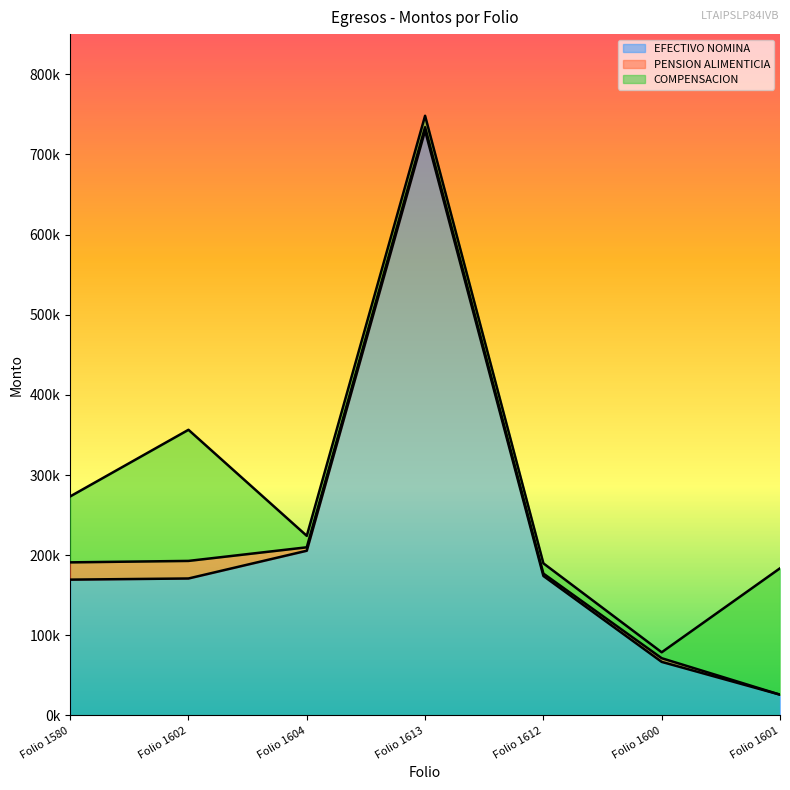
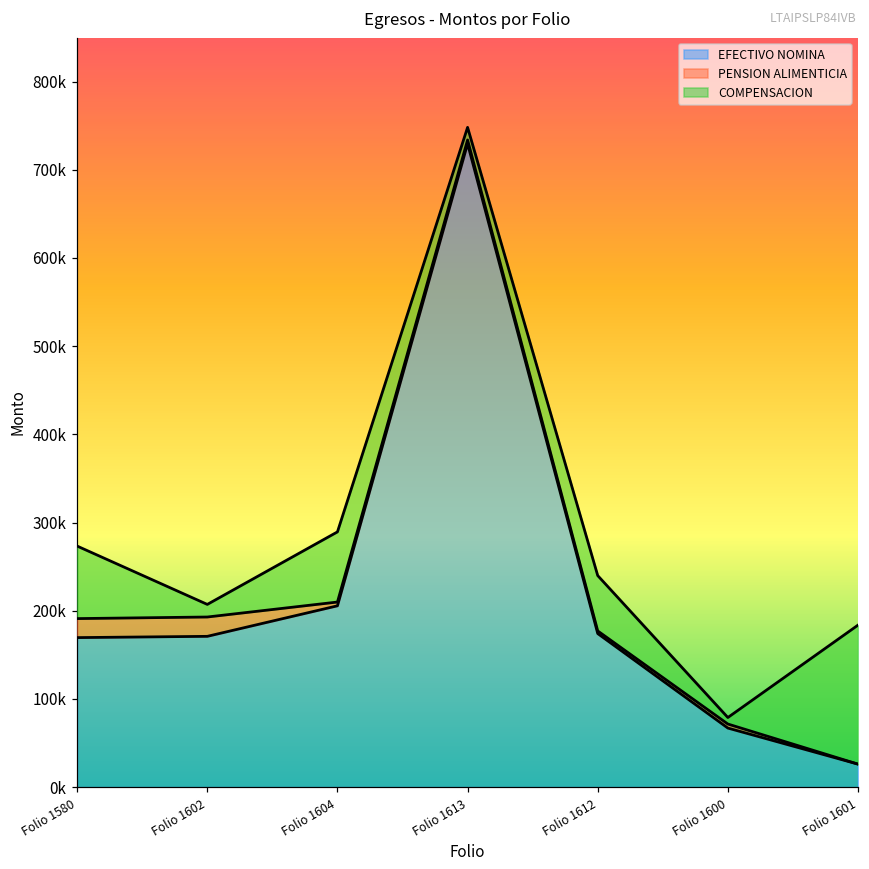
  {
    "EFECTIVO NOMINA": {
      "Folio 1580": 170000,
      "Folio 1602": 170000,
      "Folio 1604": 210000,
      "Folio 1613": 730000,
      "Folio 1600": 70000
    },
    "PENSION ALIMENTICIA": {
      "Folio 1580": 20000,
      "Folio 1602": 20000,
      "Folio 1604": 0,
      "Folio 1613": 0,
      "Folio 1600": 0
    },
    "COMPENSACION": {
      "Folio 1580": 80000,
-     "Folio 1602": 160000,
-     "Folio 1604": 10000,
+     "Folio 1602": 10000,
+     "Folio 1604": 80000,
      "Folio 1613": 10000,
-     "Folio 1612": 10000,
+     "Folio 1612": 60000,
      "Folio 1600": 10000,
      "Folio 1601": 160000
    }
  }
